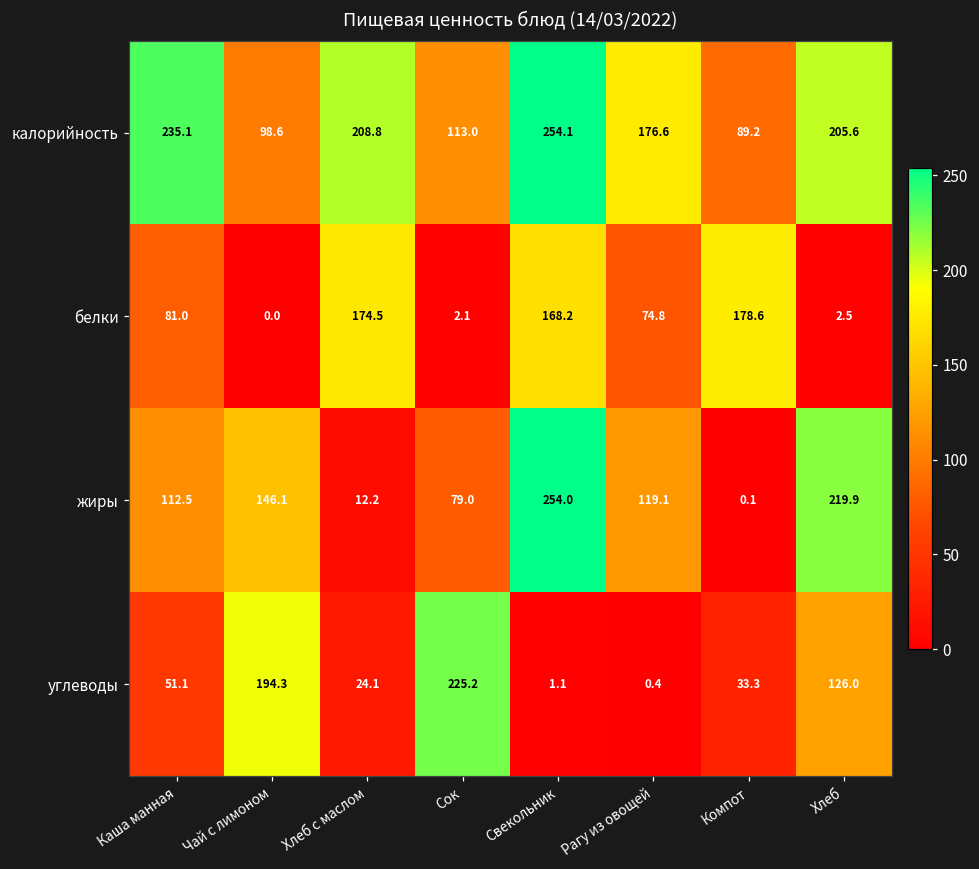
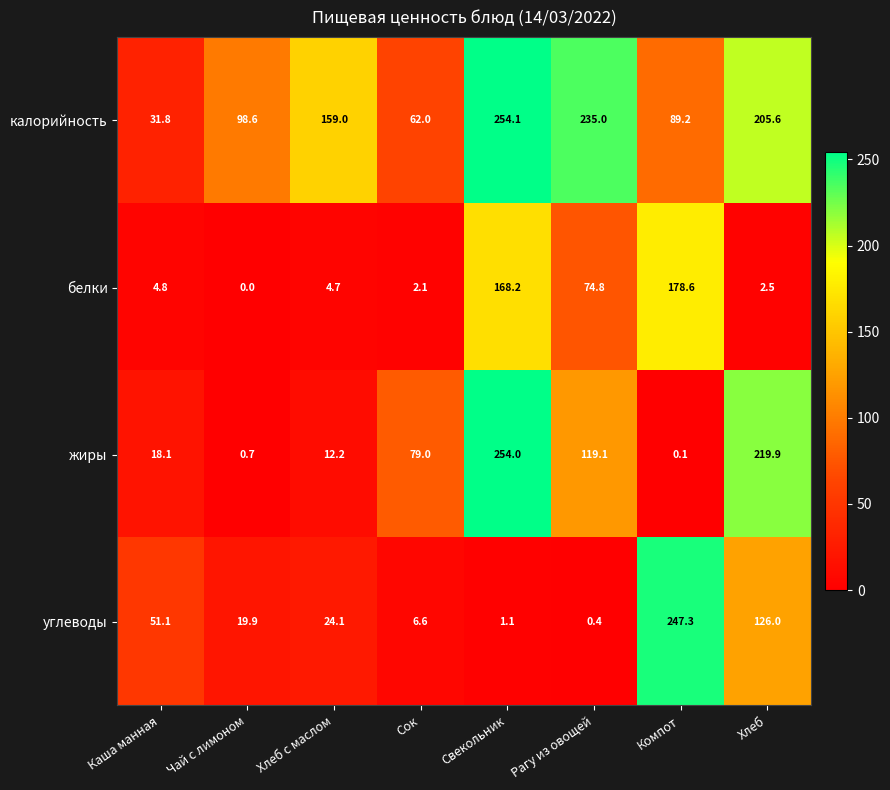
  {
    "калорийность": {
-     "Каша манная": 235.1,
+     "Каша манная": 31.8,
      "Чай с лимоном": 98.6,
-     "Хлеб с маслом": 208.8,
-     "Сок": 113.0,
+     "Хлеб с маслом": 159.0,
+     "Сок": 62.0,
      "Свекольник": 254.1,
-     "Рагу из овощей": 176.6,
+     "Рагу из овощей": 235.0,
      "Компот": 89.2,
      "Хлеб": 205.6
    },
    "белки": {
-     "Каша манная": 81.0,
+     "Каша манная": 4.8,
      "Чай с лимоном": 0.0,
-     "Хлеб с маслом": 174.5,
+     "Хлеб с маслом": 4.7,
      "Сок": 2.1,
      "Свекольник": 168.2,
      "Рагу из овощей": 74.8,
      "Компот": 178.6,
      "Хлеб": 2.5
    },
    "жиры": {
-     "Каша манная": 112.5,
-     "Чай с лимоном": 146.1,
+     "Каша манная": 18.1,
+     "Чай с лимоном": 0.7,
      "Хлеб с маслом": 12.2,
      "Сок": 79.0,
      "Свекольник": 254.0,
      "Рагу из овощей": 119.1,
      "Компот": 0.1,
      "Хлеб": 219.9
    },
    "углеводы": {
      "Каша манная": 51.1,
-     "Чай с лимоном": 194.3,
+     "Чай с лимоном": 19.9,
      "Хлеб с маслом": 24.1,
-     "Сок": 225.2,
+     "Сок": 6.6,
      "Свекольник": 1.1,
      "Рагу из овощей": 0.4,
-     "Компот": 33.3,
+     "Компот": 247.3,
      "Хлеб": 126.0
    }
  }
